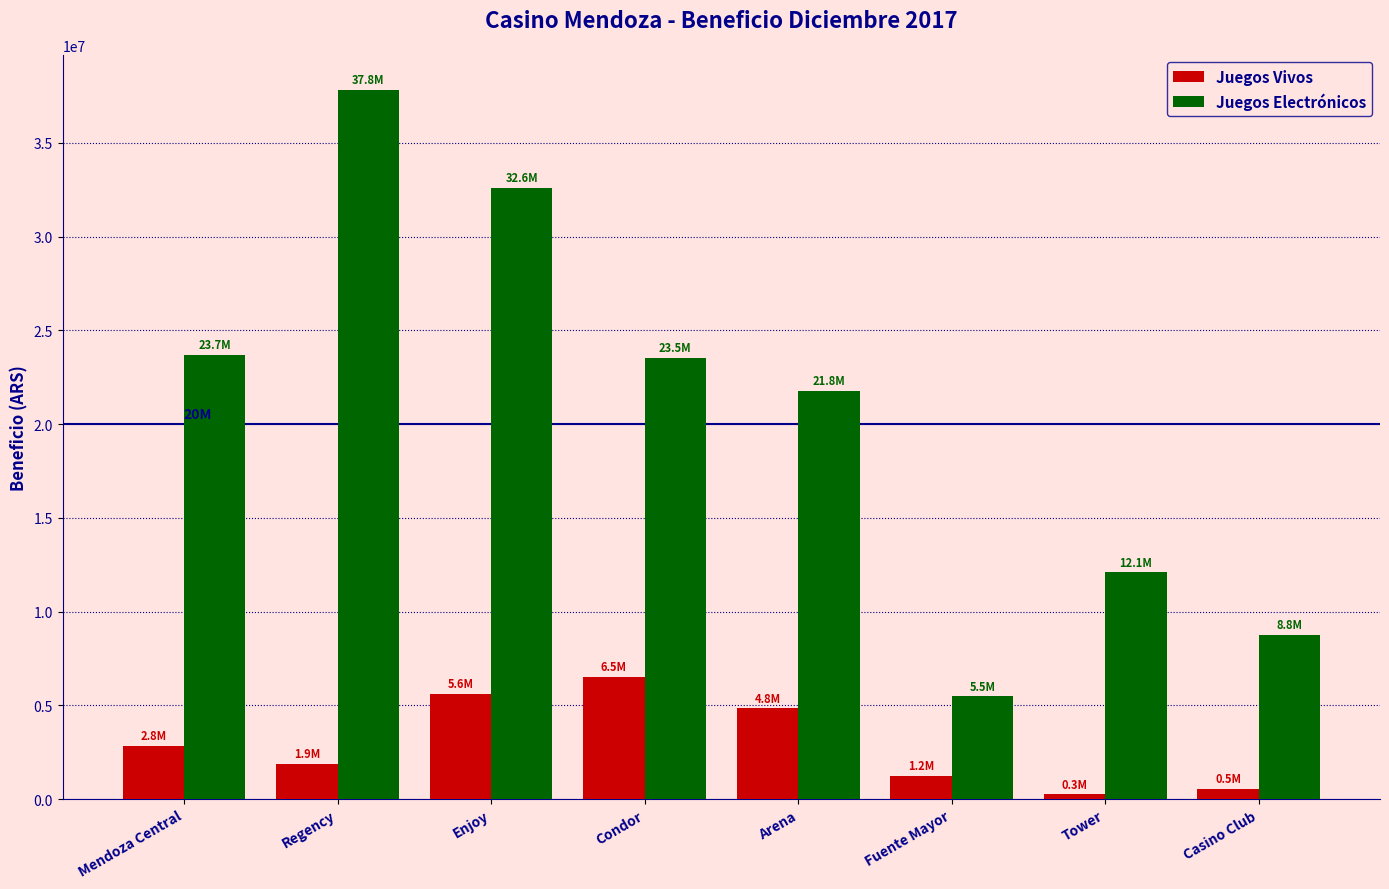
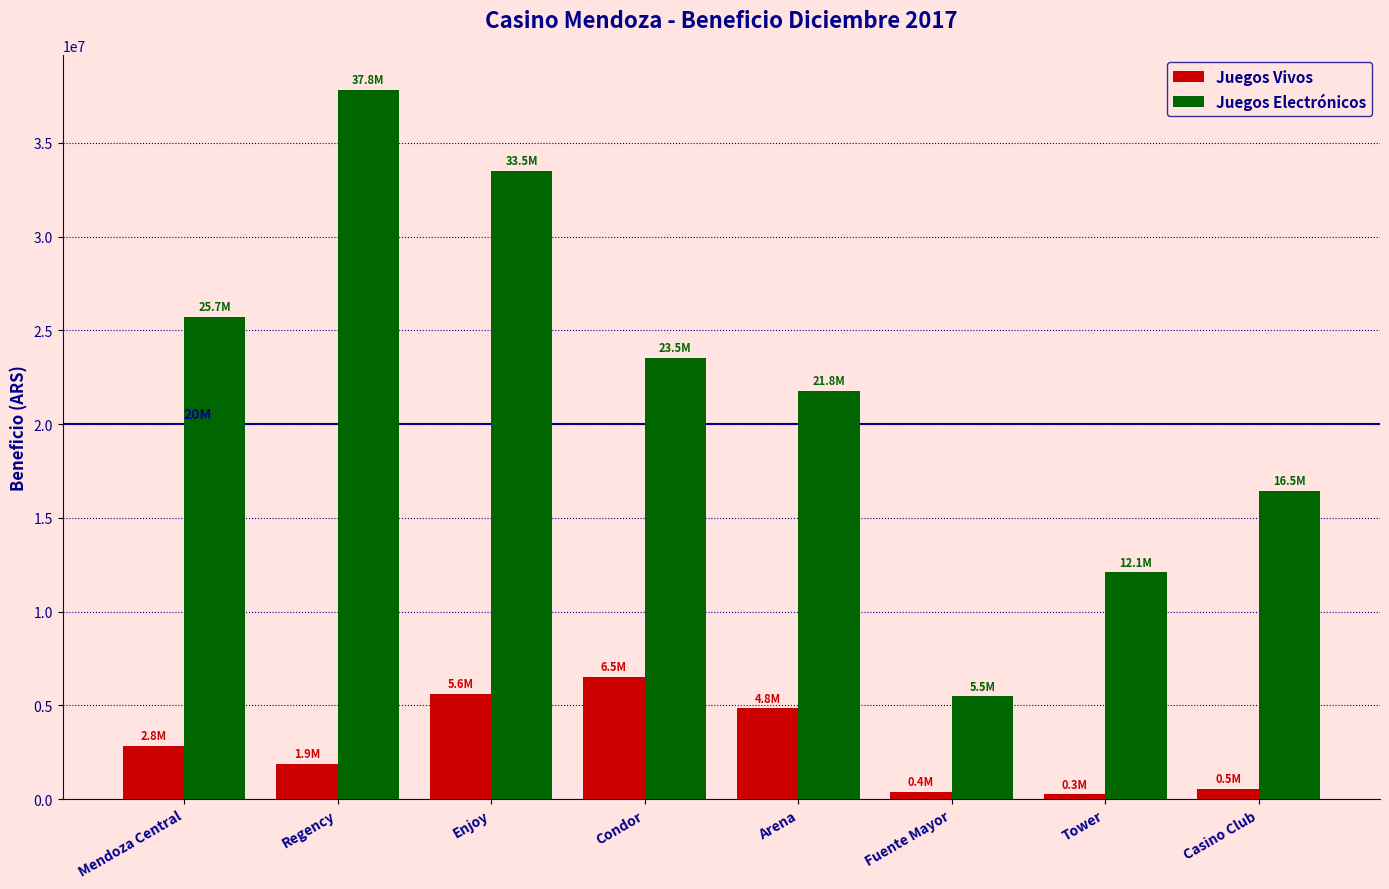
  {
    "Juegos Vivos": {
      "Mendoza Central": "2.8M",
      "Regency": "1.9M",
      "Enjoy": "5.6M",
      "Condor": "6.5M",
      "Arena": "4.8M",
-     "Fuente Mayor": "1.2M",
+     "Fuente Mayor": "0.4M",
      "Tower": "0.3M",
      "Casino Club": "0.5M"
    },
    "Juegos Electrónicos": {
-     "Mendoza Central": "23.7M",
+     "Mendoza Central": "25.7M",
      "Regency": "37.8M",
-     "Enjoy": "32.6M",
+     "Enjoy": "33.5M",
      "Condor": "23.5M",
      "Arena": "21.8M",
      "Fuente Mayor": "5.5M",
      "Tower": "12.1M",
-     "Casino Club": "8.8M"
+     "Casino Club": "16.5M"
    }
  }
